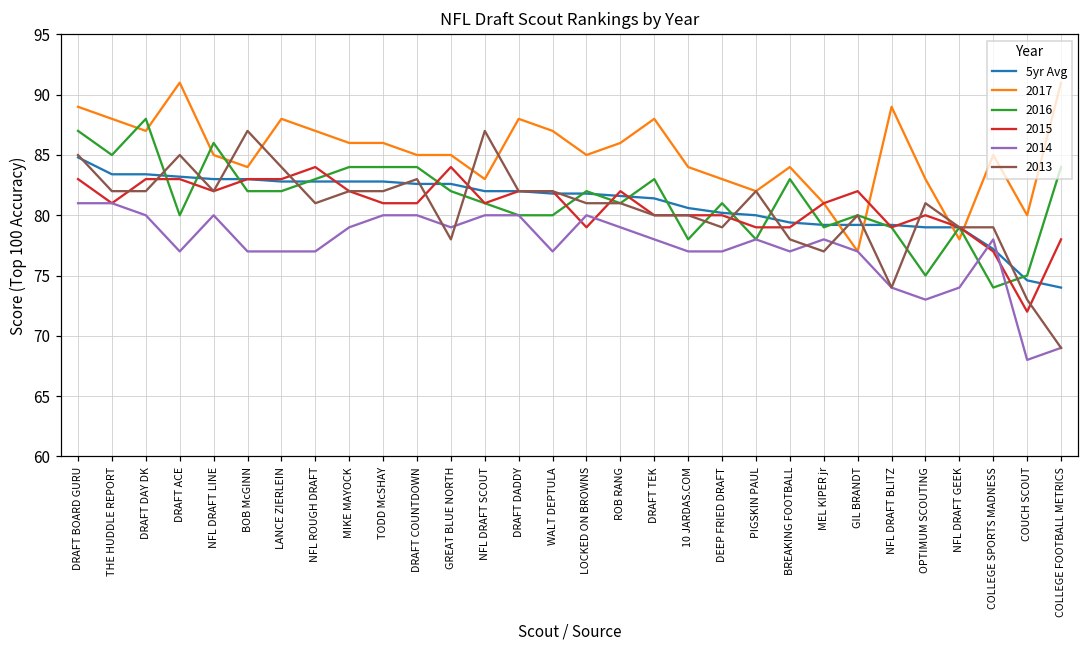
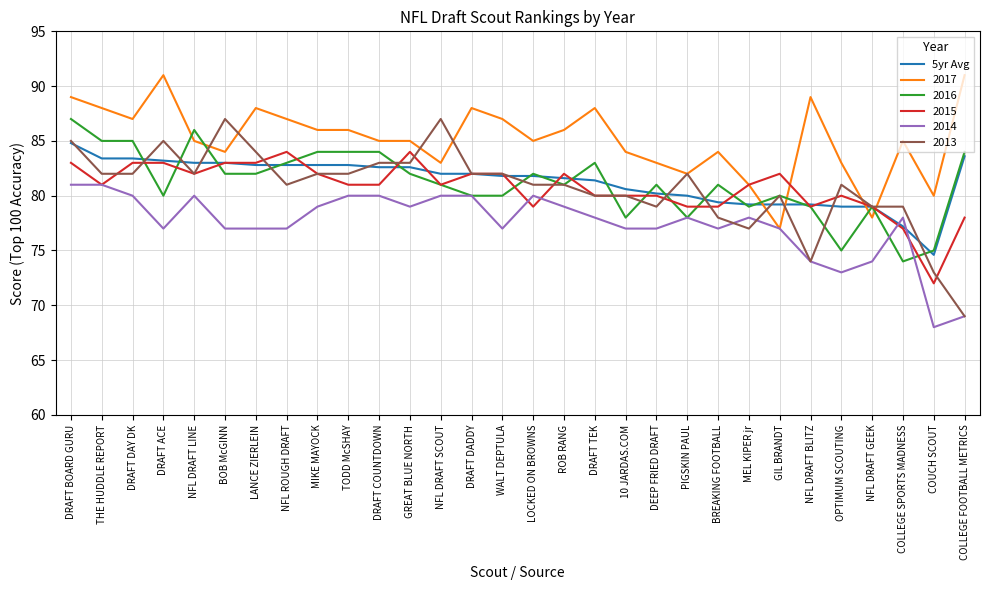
  {
    "5yr Avg": {
      "THE HUDDLE REPORT": 83.4,
      "DRAFT DAY DK": 83.4,
      "NFL DRAFT LINE": 83.0,
      "MIKE MAYOCK": 82.8,
      "TODD McSHAY": 82.8,
      "DRAFT COUNTDOWN": 82.6,
      "GREAT BLUE NORTH": 82.6,
      "NFL DRAFT SCOUT": 82.0,
      "ROB RANG": 81.6,
      "DRAFT TEK": 81.4,
      "10 JARDAS.COM": 80.6,
      "PIGSKIN PAUL": 80.0,
      "BREAKING FOOTBALL": 79.4,
      "GIL BRANDT": 79.2,
      "OPTIMUM SCOUTING": 79.0,
      "COUCH SCOUT": 74.6,
-     "COLLEGE FOOTBALL METRICS": 74.0
+     "COLLEGE FOOTBALL METRICS": 83.6
    },
    "2017": {
      "DRAFT BOARD GURU": 89.0,
      "THE HUDDLE REPORT": 88.0,
      "DRAFT DAY DK": 87.0,
      "DRAFT ACE": 91.0,
      "NFL DRAFT LINE": 85.0,
      "BOB McGINN": 84.0,
      "LANCE ZIERLEIN": 88.0,
      "NFL ROUGH DRAFT": 87.0,
      "MIKE MAYOCK": 86.0,
      "TODD McSHAY": 86.0,
      "DRAFT COUNTDOWN": 85.0,
      "GREAT BLUE NORTH": 85.0,
      "NFL DRAFT SCOUT": 83.0,
      "DRAFT DADDY": 88.0,
      "WALT DEPTULA": 87.0,
      "LOCKED ON BROWNS": 85.0,
      "ROB RANG": 86.0,
      "DRAFT TEK": 88.0,
      "10 JARDAS.COM": 84.0,
      "DEEP FRIED DRAFT": 83.0,
      "BREAKING FOOTBALL": 84.0,
      "NFL DRAFT BLITZ": 89.0,
      "OPTIMUM SCOUTING": 83.0,
      "NFL DRAFT GEEK": 78.0,
      "COUCH SCOUT": 80.0
    },
    "2016": {
      "DRAFT BOARD GURU": 87,
      "THE HUDDLE REPORT": 85,
-     "DRAFT DAY DK": 88,
+     "DRAFT DAY DK": 85,
      "DRAFT ACE": 80,
      "NFL DRAFT LINE": 86,
      "BOB McGINN": 82,
      "LANCE ZIERLEIN": 82,
      "MIKE MAYOCK": 84,
      "TODD McSHAY": 84,
      "DRAFT COUNTDOWN": 84,
      "GREAT BLUE NORTH": 82,
      "WALT DEPTULA": 80,
      "DRAFT TEK": 83,
      "10 JARDAS.COM": 78,
      "DEEP FRIED DRAFT": 81,
-     "BREAKING FOOTBALL": 83,
+     "BREAKING FOOTBALL": 81,
      "OPTIMUM SCOUTING": 75,
      "COLLEGE SPORTS MADNESS": 74,
      "COUCH SCOUT": 75
    },
    "2015": {
      "DRAFT BOARD GURU": 83.0,
      "DRAFT DAY DK": 83.0,
      "NFL ROUGH DRAFT": 84.0,
      "TODD McSHAY": 81.0,
      "DRAFT COUNTDOWN": 81.0,
      "GREAT BLUE NORTH": 84.0,
      "LOCKED ON BROWNS": 79.0,
      "ROB RANG": 82.0,
      "PIGSKIN PAUL": 79.0,
      "BREAKING FOOTBALL": 79.0,
      "GIL BRANDT": 82.0,
      "OPTIMUM SCOUTING": 80.0,
      "COUCH SCOUT": 72.0,
      "COLLEGE FOOTBALL METRICS": 78.0
    },
    "2014": {
      "DRAFT BOARD GURU": 81.0,
      "DRAFT DAY DK": 80.0,
      "DRAFT ACE": 77.0,
      "NFL DRAFT LINE": 80.0,
      "BOB McGINN": 77.0,
      "LANCE ZIERLEIN": 77.0,
      "NFL ROUGH DRAFT": 77.0,
      "MIKE MAYOCK": 79.0,
      "TODD McSHAY": 80.0,
      "DRAFT COUNTDOWN": 80.0,
      "GREAT BLUE NORTH": 79.0,
      "NFL DRAFT SCOUT": 80.0,
      "WALT DEPTULA": 77.0,
      "LOCKED ON BROWNS": 80.0,
      "ROB RANG": 79.0,
      "DRAFT TEK": 78.0,
      "10 JARDAS.COM": 77.0,
      "DEEP FRIED DRAFT": 77.0,
      "BREAKING FOOTBALL": 77.0,
      "MEL KIPER jr": 78.0,
      "OPTIMUM SCOUTING": 73.0,
      "NFL DRAFT GEEK": 74.0,
      "COLLEGE SPORTS MADNESS": 78.0,
      "COUCH SCOUT": 68.0
    },
    "2013": {
      "THE HUDDLE REPORT": 82,
      "DRAFT DAY DK": 82,
      "DRAFT ACE": 85,
      "BOB McGINN": 87,
      "LANCE ZIERLEIN": 84,
      "NFL ROUGH DRAFT": 81,
      "TODD McSHAY": 82,
      "DRAFT COUNTDOWN": 83,
-     "GREAT BLUE NORTH": 78,
+     "GREAT BLUE NORTH": 83,
      "NFL DRAFT SCOUT": 87,
      "LOCKED ON BROWNS": 81,
      "DEEP FRIED DRAFT": 79,
      "BREAKING FOOTBALL": 78,
      "MEL KIPER jr": 77,
      "OPTIMUM SCOUTING": 81,
      "COLLEGE SPORTS MADNESS": 79,
      "COUCH SCOUT": 73
    }
  }
